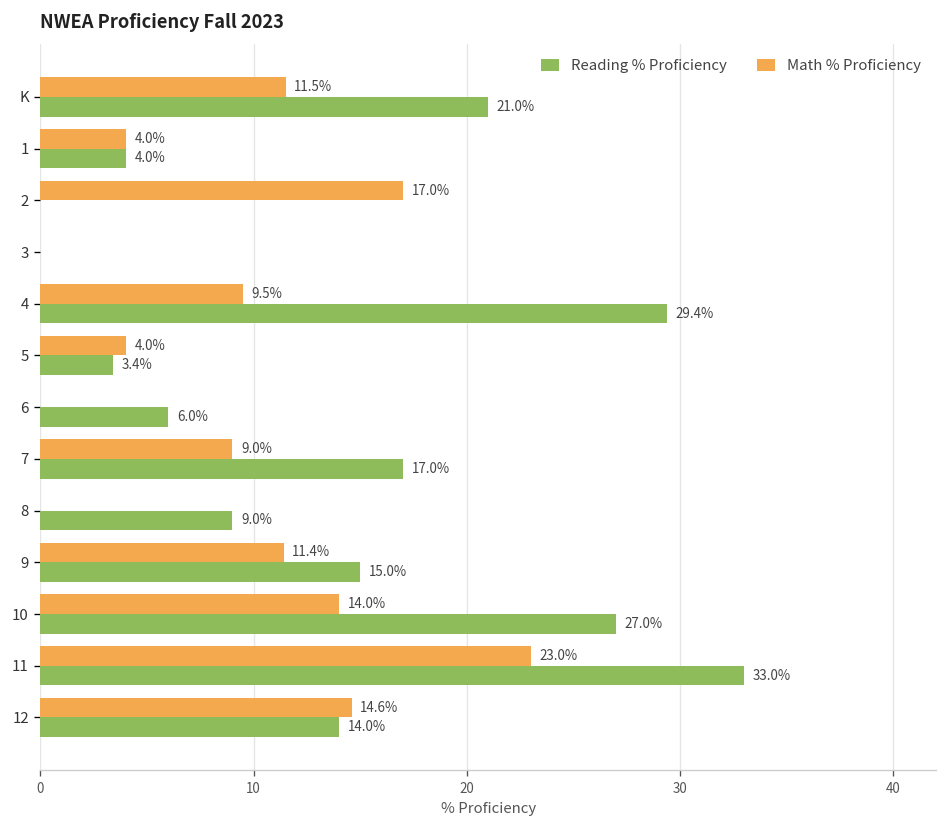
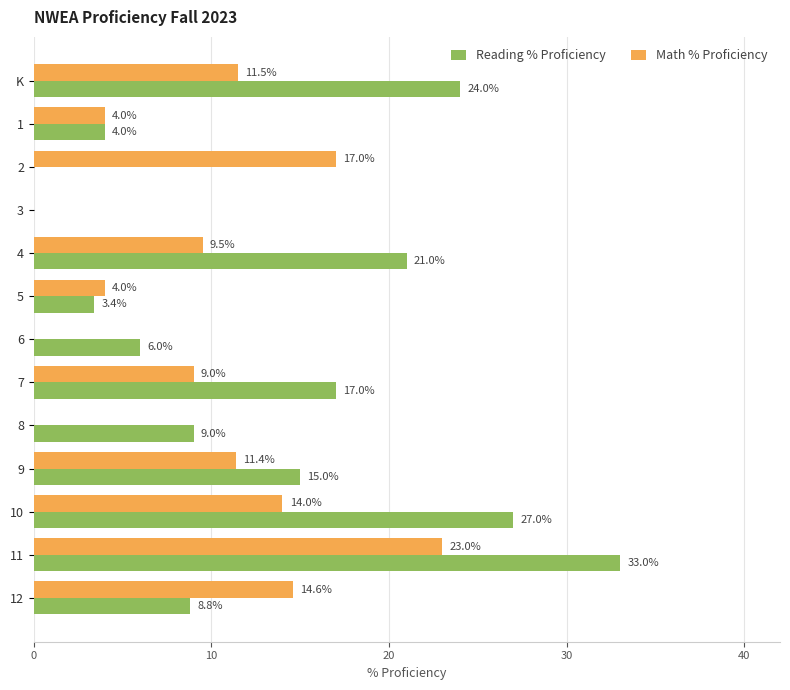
  {
    "Reading % Proficiency": {
-     "K": "21.0%",
+     "K": "24.0%",
      "1": "4.0%",
-     "4": "29.4%",
+     "4": "21.0%",
      "5": "3.4%",
      "6": "6.0%",
      "7": "17.0%",
      "8": "9.0%",
      "9": "15.0%",
      "10": "27.0%",
      "11": "33.0%",
-     "12": "14.0%"
+     "12": "8.8%"
    },
    "Math % Proficiency": {
      "K": "11.5%",
      "1": "4.0%",
      "2": "17.0%",
      "4": "9.5%",
      "5": "4.0%",
      "7": "9.0%",
      "9": "11.4%",
      "10": "14.0%",
      "11": "23.0%",
      "12": "14.6%"
    }
  }
